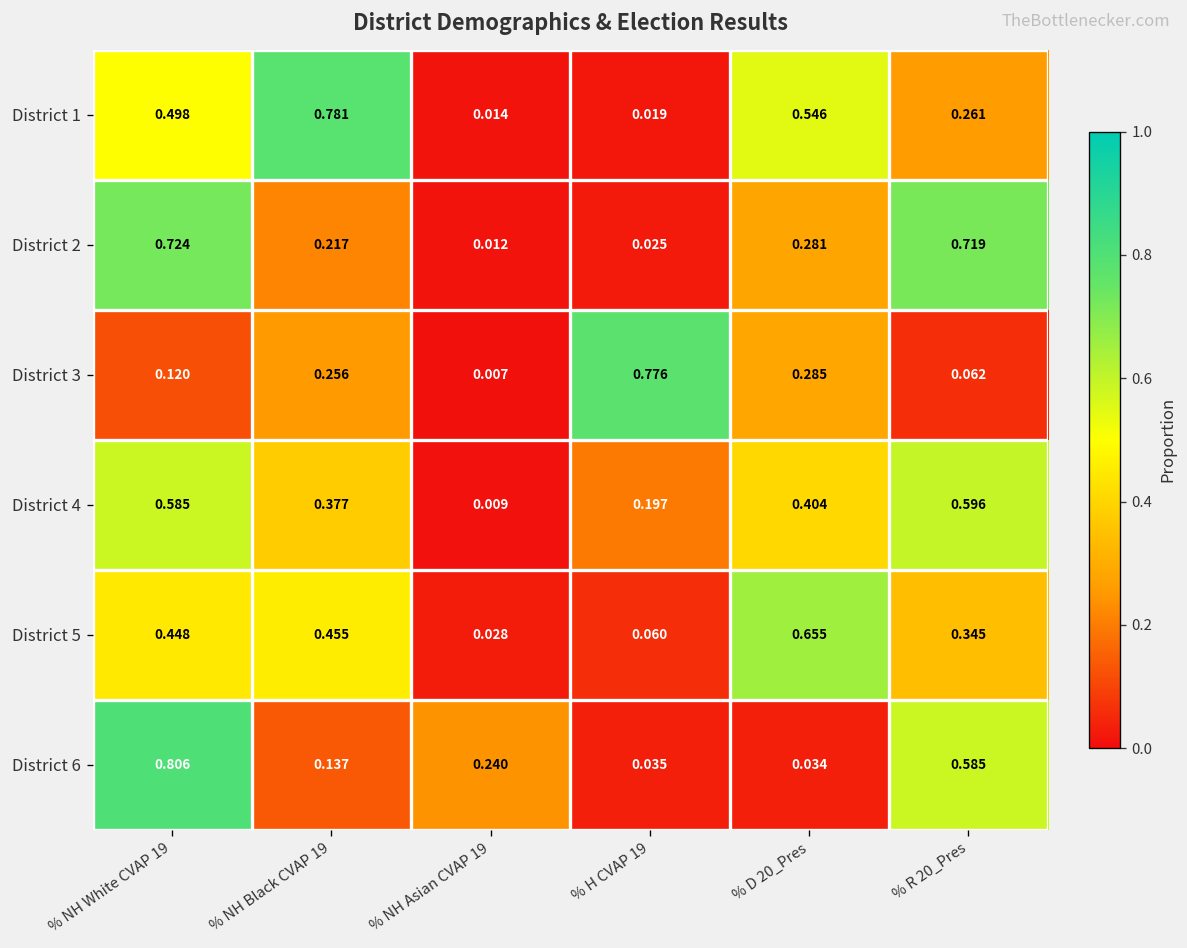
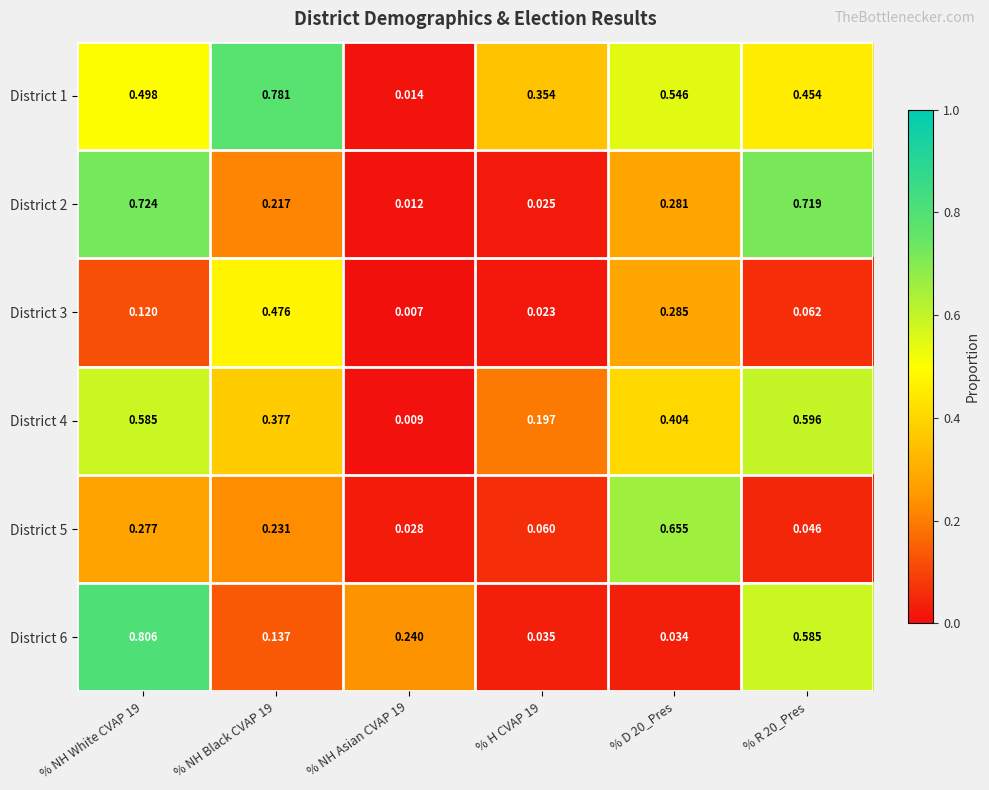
  {
    "District 1": {
      "% NH White CVAP 19": 0.498,
      "% NH Black CVAP 19": 0.781,
      "% NH Asian CVAP 19": 0.014,
-     "% H CVAP 19": 0.019,
+     "% H CVAP 19": 0.354,
      "% D 20_Pres": 0.546,
-     "% R 20_Pres": 0.261
+     "% R 20_Pres": 0.454
    },
    "District 2": {
      "% NH White CVAP 19": 0.724,
      "% NH Black CVAP 19": 0.217,
      "% NH Asian CVAP 19": 0.012,
      "% H CVAP 19": 0.025,
      "% D 20_Pres": 0.281,
      "% R 20_Pres": 0.719
    },
    "District 3": {
      "% NH White CVAP 19": 0.120,
-     "% NH Black CVAP 19": 0.256,
+     "% NH Black CVAP 19": 0.476,
      "% NH Asian CVAP 19": 0.007,
-     "% H CVAP 19": 0.776,
+     "% H CVAP 19": 0.023,
      "% D 20_Pres": 0.285,
      "% R 20_Pres": 0.062
    },
    "District 4": {
      "% NH White CVAP 19": 0.585,
      "% NH Black CVAP 19": 0.377,
      "% NH Asian CVAP 19": 0.009,
      "% H CVAP 19": 0.197,
      "% D 20_Pres": 0.404,
      "% R 20_Pres": 0.596
    },
    "District 5": {
-     "% NH White CVAP 19": 0.448,
-     "% NH Black CVAP 19": 0.455,
+     "% NH White CVAP 19": 0.277,
+     "% NH Black CVAP 19": 0.231,
      "% NH Asian CVAP 19": 0.028,
      "% H CVAP 19": 0.060,
      "% D 20_Pres": 0.655,
-     "% R 20_Pres": 0.345
+     "% R 20_Pres": 0.046
    },
    "District 6": {
      "% NH White CVAP 19": 0.806,
      "% NH Black CVAP 19": 0.137,
      "% NH Asian CVAP 19": 0.240,
      "% H CVAP 19": 0.035,
      "% D 20_Pres": 0.034,
      "% R 20_Pres": 0.585
    }
  }
